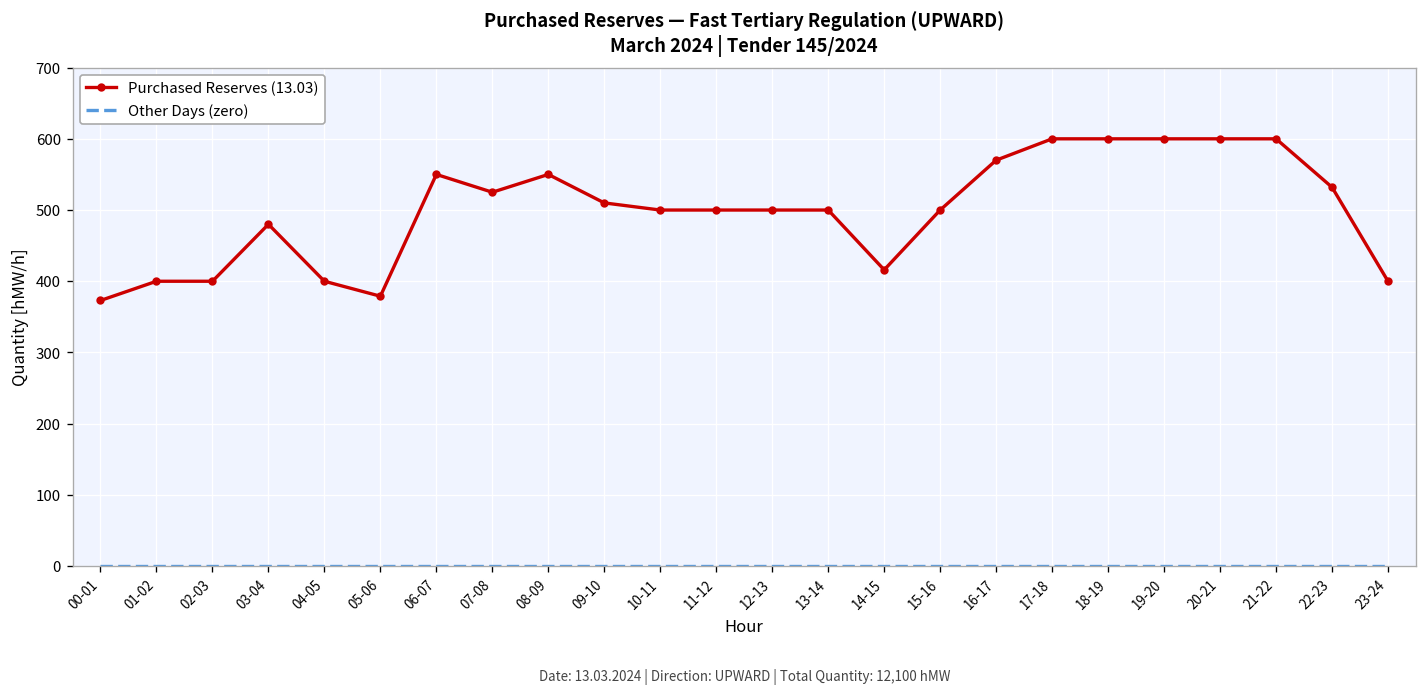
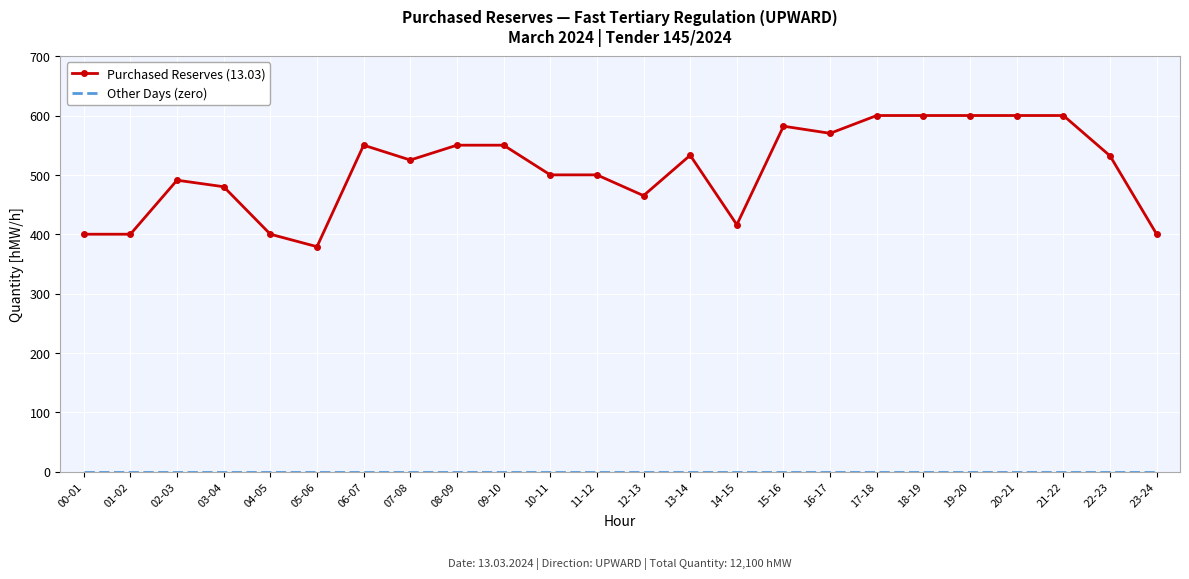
  {
    "Purchased Reserves (13.03)": {
-     "00-01": 370,
+     "00-01": 400,
      "01-02": 400,
-     "02-03": 400,
+     "02-03": 490,
      "03-04": 480,
      "04-05": 400,
      "05-06": 380,
      "06-07": 550,
      "07-08": 530,
      "08-09": 550,
-     "09-10": 510,
+     "09-10": 550,
      "10-11": 500,
      "11-12": 500,
-     "12-13": 500,
-     "13-14": 500,
+     "12-13": 470,
+     "13-14": 530,
      "14-15": 420,
-     "15-16": 500,
+     "15-16": 580,
      "16-17": 570,
      "17-18": 600,
      "18-19": 600,
      "19-20": 600,
      "20-21": 600,
      "21-22": 600,
      "22-23": 530,
      "23-24": 400
    },
    "Other Days (zero)": {
      "00-01": 0,
      "01-02": 0,
      "02-03": 0,
      "03-04": 0,
      "04-05": 0,
      "05-06": 0,
      "06-07": 0,
      "07-08": 0,
      "08-09": 0,
      "09-10": 0,
      "10-11": 0,
      "11-12": 0,
      "12-13": 0,
      "13-14": 0,
      "14-15": 0,
      "15-16": 0,
      "16-17": 0,
      "17-18": 0,
      "18-19": 0,
      "19-20": 0,
      "20-21": 0,
      "21-22": 0,
      "22-23": 0,
      "23-24": 0
    }
  }
